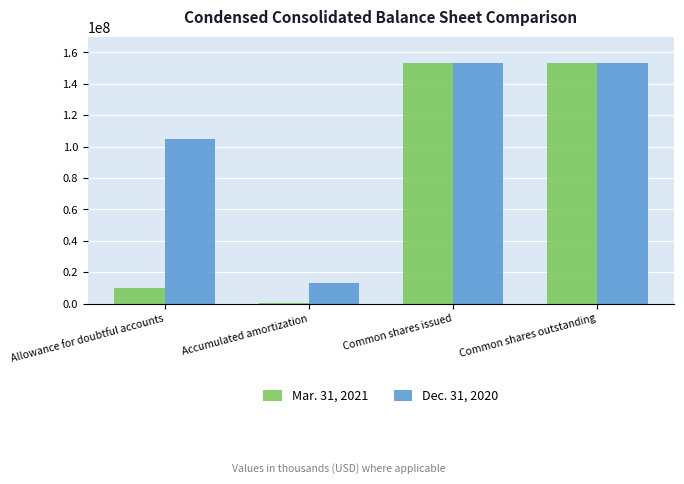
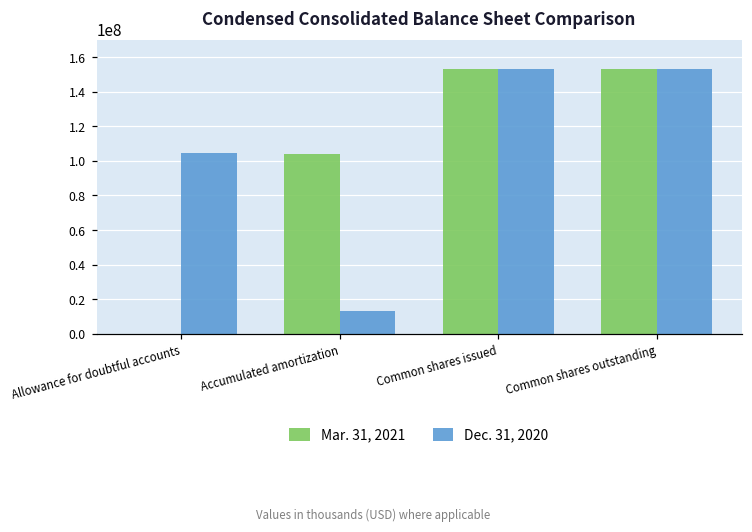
  {
    "Mar. 31, 2021": {
-     "Allowance for doubtful accounts": 10000000,
-     "Accumulated amortization": 0,
+     "Allowance for doubtful accounts": 0,
+     "Accumulated amortization": 104000000,
      "Common shares issued": 153000000,
      "Common shares outstanding": 153000000
    },
    "Dec. 31, 2020": {
      "Allowance for doubtful accounts": 105000000,
      "Accumulated amortization": 13000000,
      "Common shares issued": 153000000,
      "Common shares outstanding": 153000000
    }
  }
